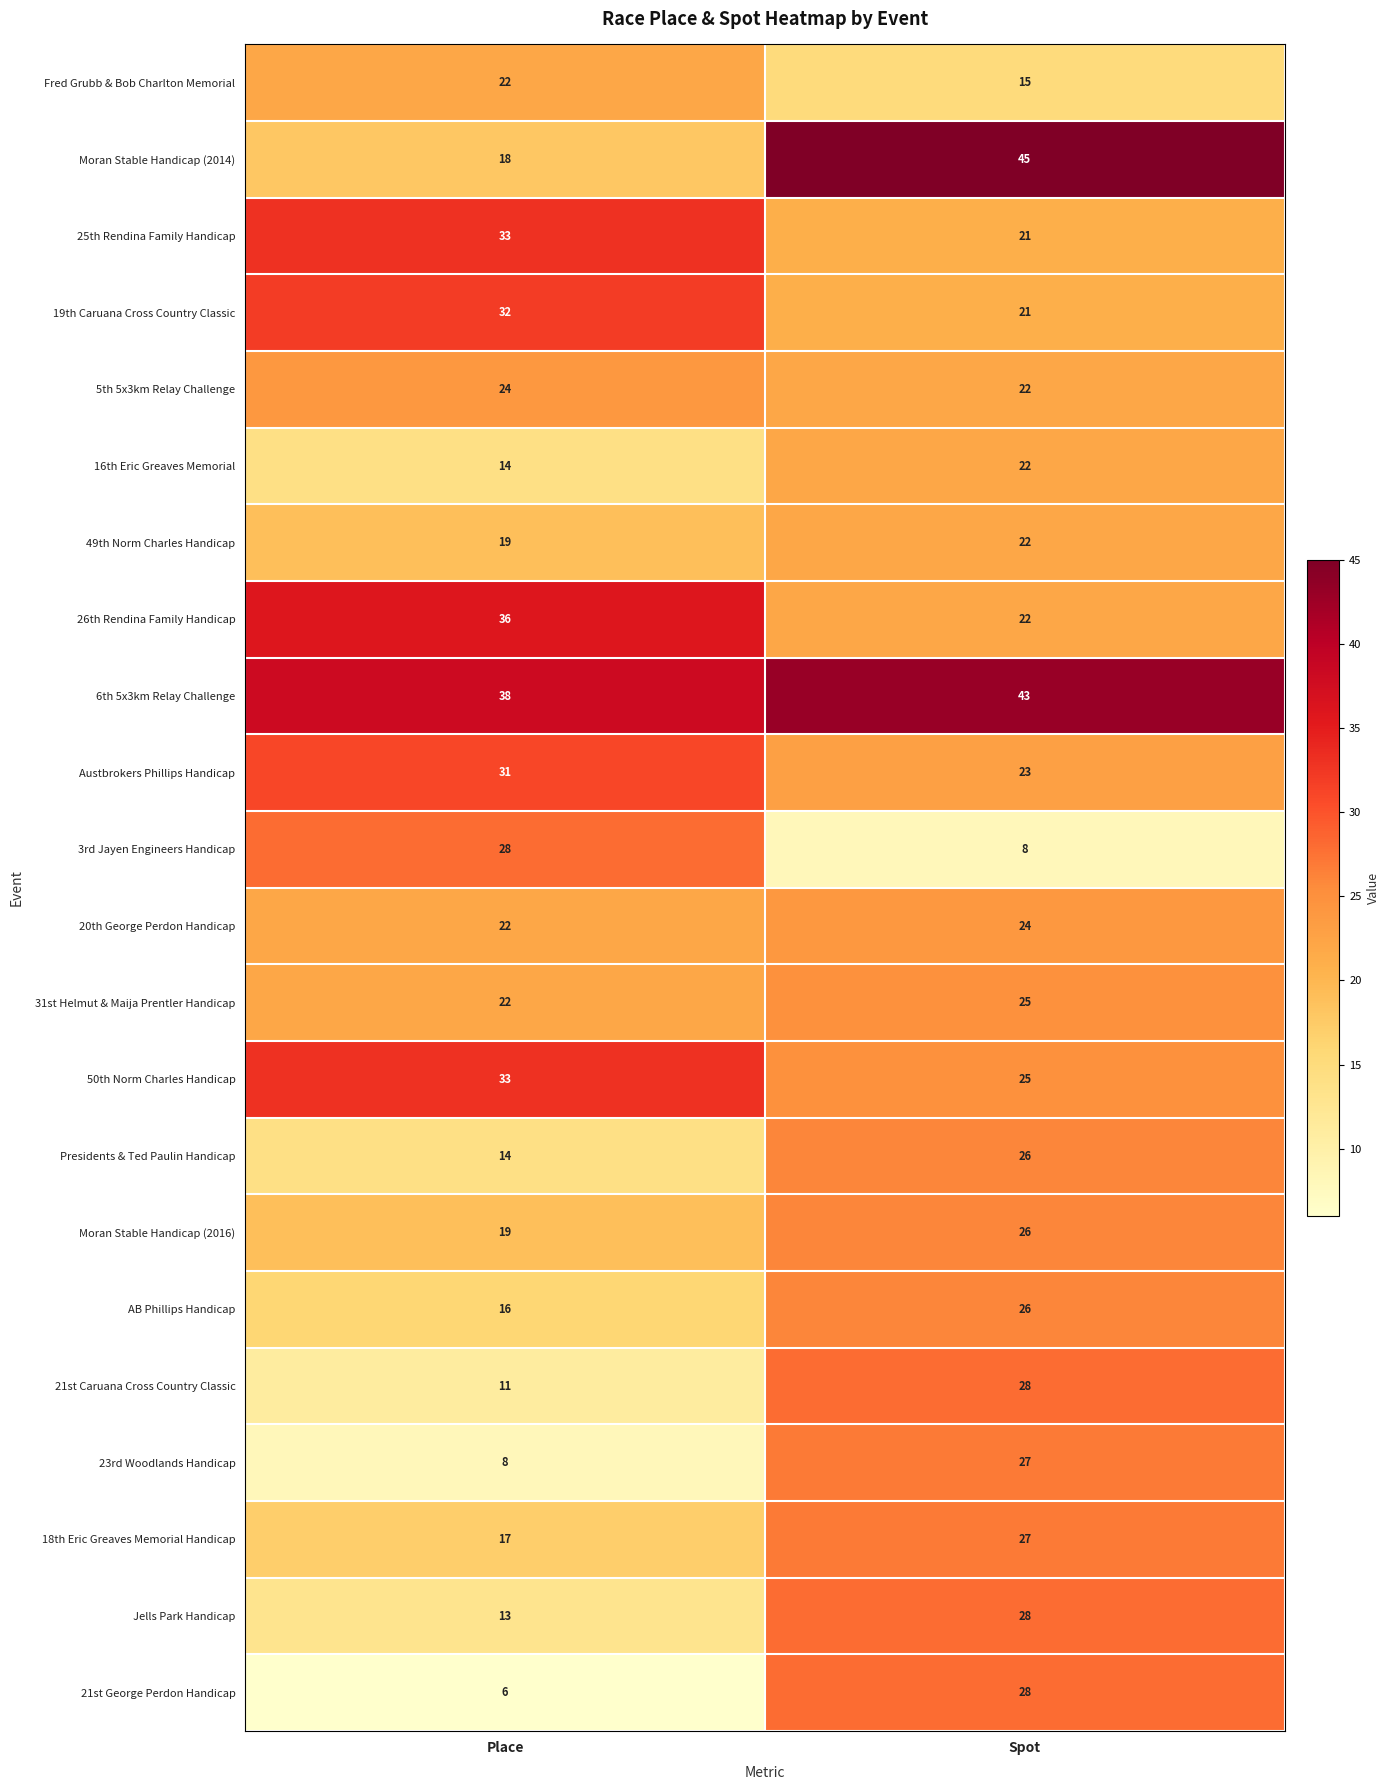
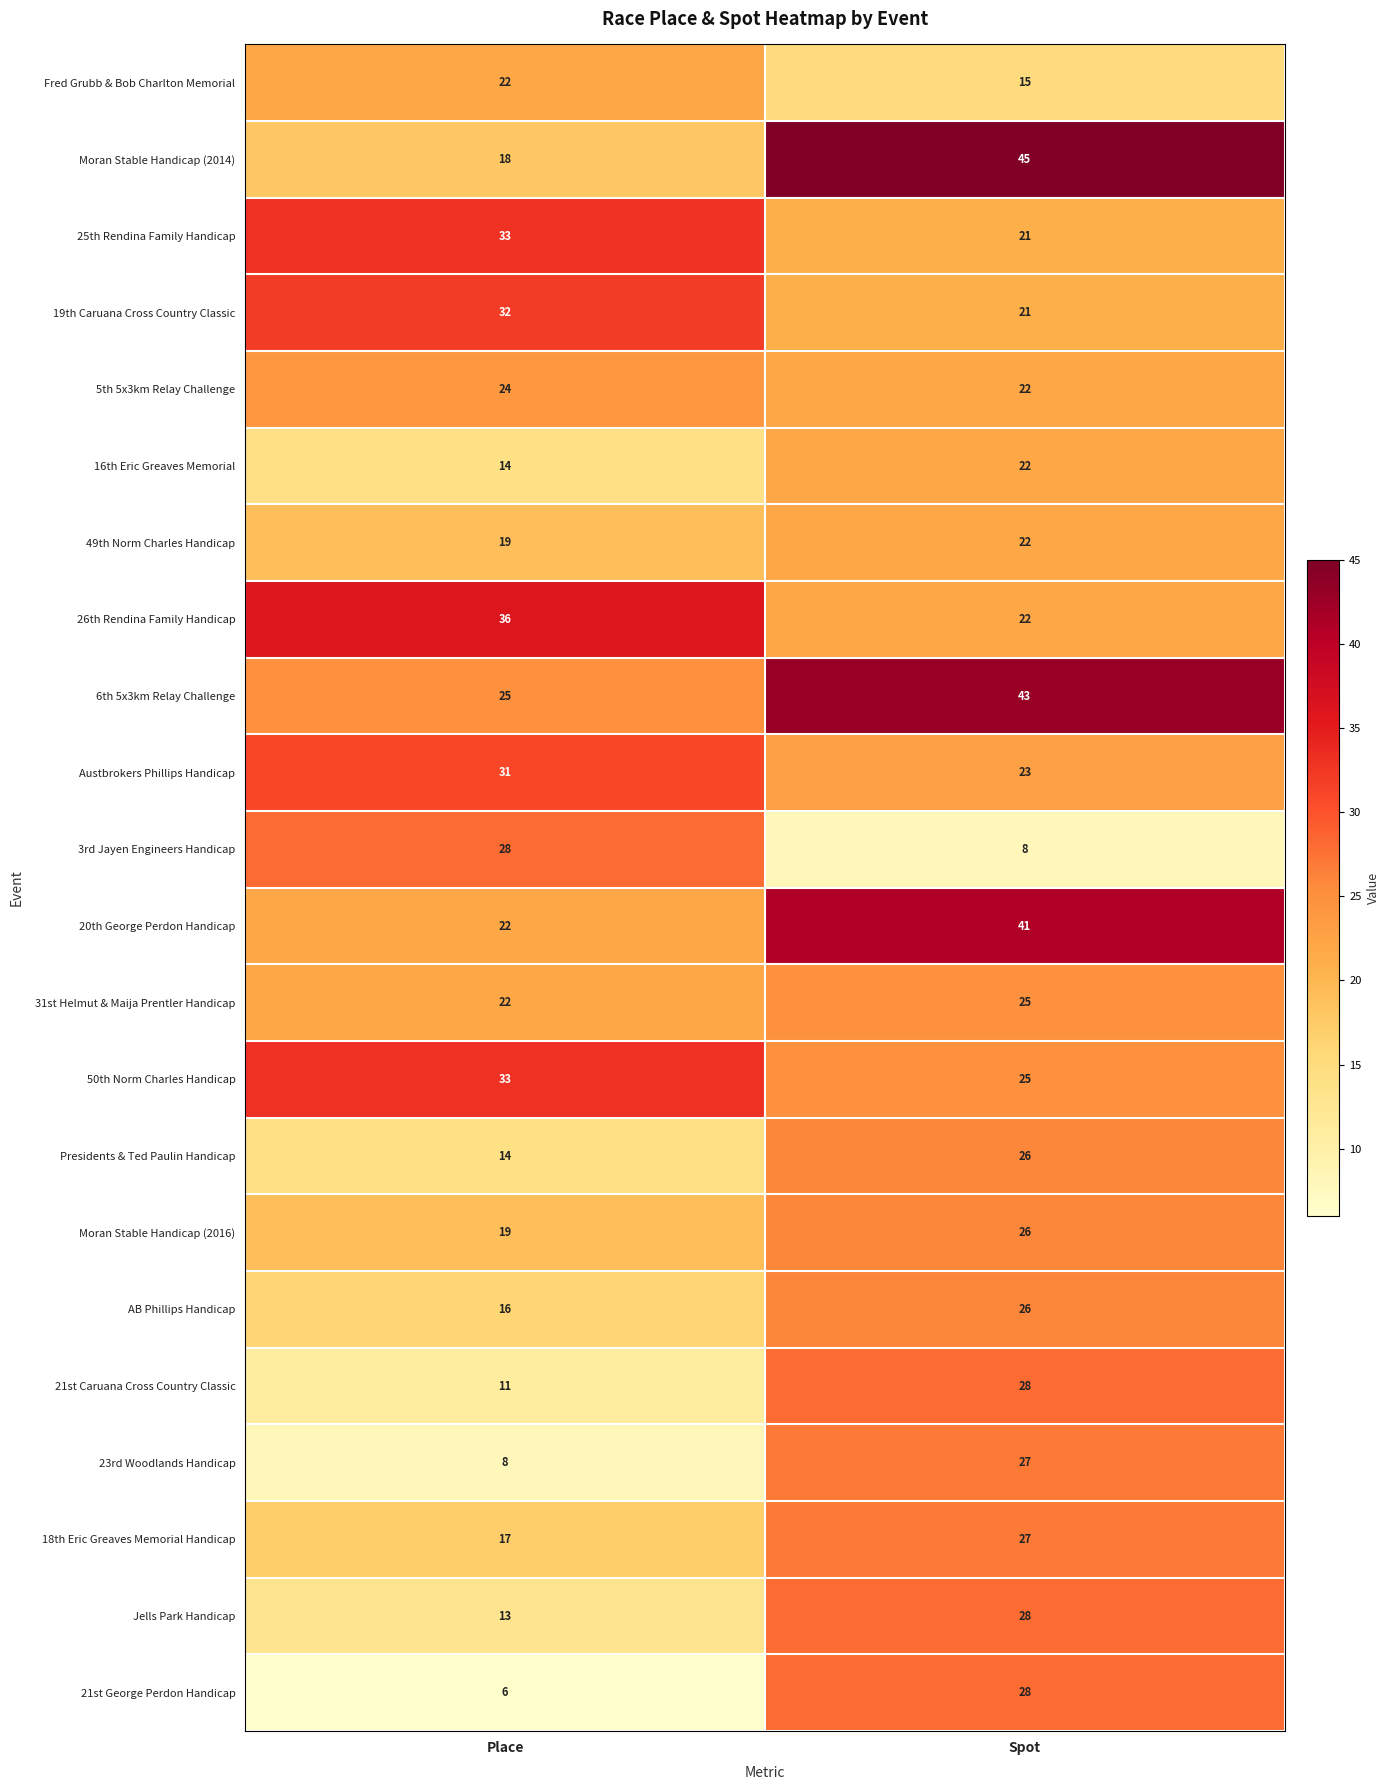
  {
    "Fred Grubb & Bob Charlton Memorial": {
      "Place": 22,
      "Spot": 15
    },
    "Moran Stable Handicap (2014)": {
      "Place": 18,
      "Spot": 45
    },
    "25th Rendina Family Handicap": {
      "Place": 33,
      "Spot": 21
    },
    "19th Caruana Cross Country Classic": {
      "Place": 32,
      "Spot": 21
    },
    "5th 5x3km Relay Challenge": {
      "Place": 24,
      "Spot": 22
    },
    "16th Eric Greaves Memorial": {
      "Place": 14,
      "Spot": 22
    },
    "49th Norm Charles Handicap": {
      "Place": 19,
      "Spot": 22
    },
    "26th Rendina Family Handicap": {
      "Place": 36,
      "Spot": 22
    },
    "6th 5x3km Relay Challenge": {
-     "Place": 38,
+     "Place": 25,
      "Spot": 43
    },
    "Austbrokers Phillips Handicap": {
      "Place": 31,
      "Spot": 23
    },
    "3rd Jayen Engineers Handicap": {
      "Place": 28,
      "Spot": 8
    },
    "20th George Perdon Handicap": {
      "Place": 22,
-     "Spot": 24
+     "Spot": 41
    },
    "31st Helmut & Maija Prentler Handicap": {
      "Place": 22,
      "Spot": 25
    },
    "50th Norm Charles Handicap": {
      "Place": 33,
      "Spot": 25
    },
    "Presidents & Ted Paulin Handicap": {
      "Place": 14,
      "Spot": 26
    },
    "Moran Stable Handicap (2016)": {
      "Place": 19,
      "Spot": 26
    },
    "AB Phillips Handicap": {
      "Place": 16,
      "Spot": 26
    },
    "21st Caruana Cross Country Classic": {
      "Place": 11,
      "Spot": 28
    },
    "23rd Woodlands Handicap": {
      "Place": 8,
      "Spot": 27
    },
    "18th Eric Greaves Memorial Handicap": {
      "Place": 17,
      "Spot": 27
    },
    "Jells Park Handicap": {
      "Place": 13,
      "Spot": 28
    },
    "21st George Perdon Handicap": {
      "Place": 6,
      "Spot": 28
    }
  }
